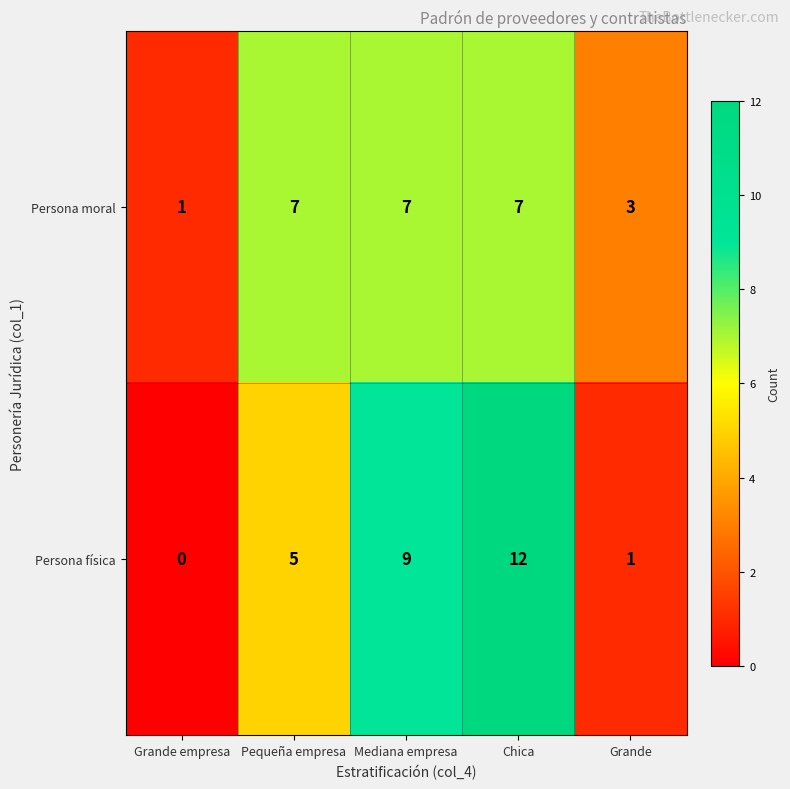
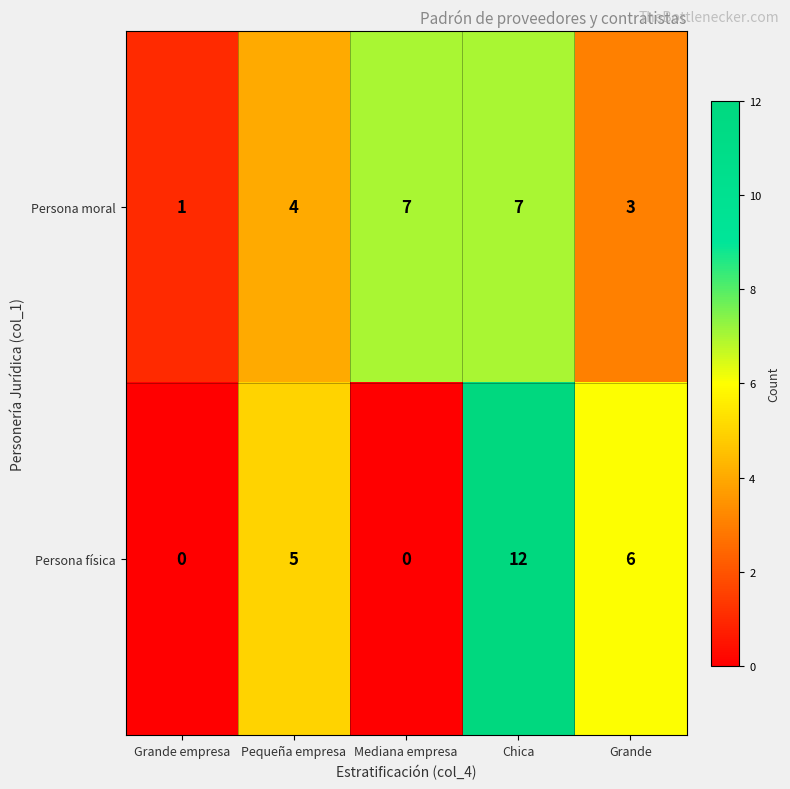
  {
    "Persona moral": {
      "Grande empresa": 1,
-     "Pequeña empresa": 7,
+     "Pequeña empresa": 4,
      "Mediana empresa": 7,
      "Chica": 7,
      "Grande": 3
    },
    "Persona física": {
      "Grande empresa": 0,
      "Pequeña empresa": 5,
-     "Mediana empresa": 9,
+     "Mediana empresa": 0,
      "Chica": 12,
-     "Grande": 1
+     "Grande": 6
    }
  }
